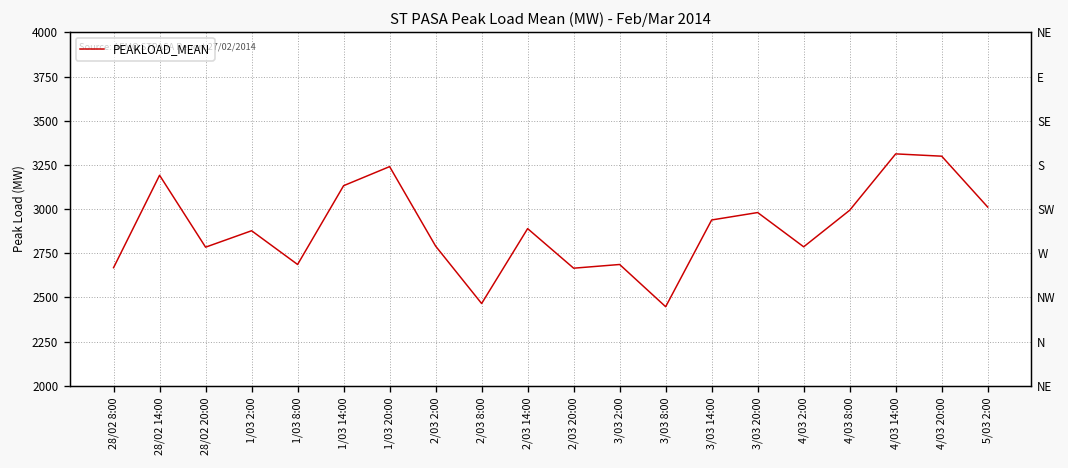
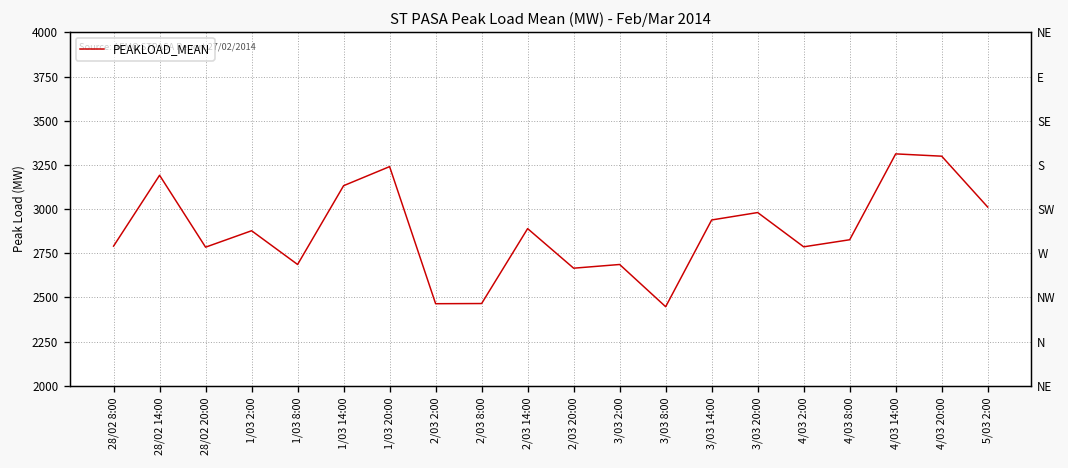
  {
-   "28/02 8:00": 2670,
+   "28/02 8:00": 2790,
    "28/02 14:00": 3190,
    "28/02 20:00": 2780,
    "1/03 2:00": 2880,
    "1/03 8:00": 2690,
    "1/03 14:00": 3130,
    "1/03 20:00": 3240,
-   "2/03 2:00": 2790,
+   "2/03 2:00": 2460,
    "2/03 8:00": 2470,
    "2/03 14:00": 2890,
    "2/03 20:00": 2670,
    "3/03 2:00": 2690,
    "3/03 8:00": 2450,
    "3/03 14:00": 2940,
    "3/03 20:00": 2980,
    "4/03 2:00": 2790,
-   "4/03 8:00": 2990,
+   "4/03 8:00": 2830,
    "4/03 14:00": 3310,
    "4/03 20:00": 3300,
    "5/03 2:00": 3010
  }
